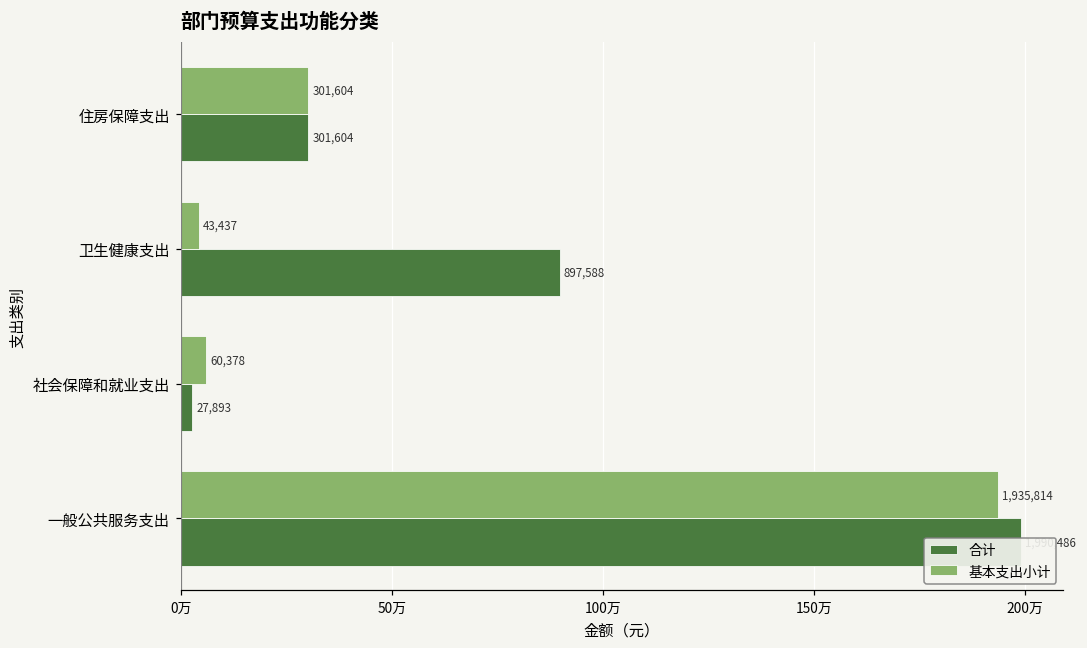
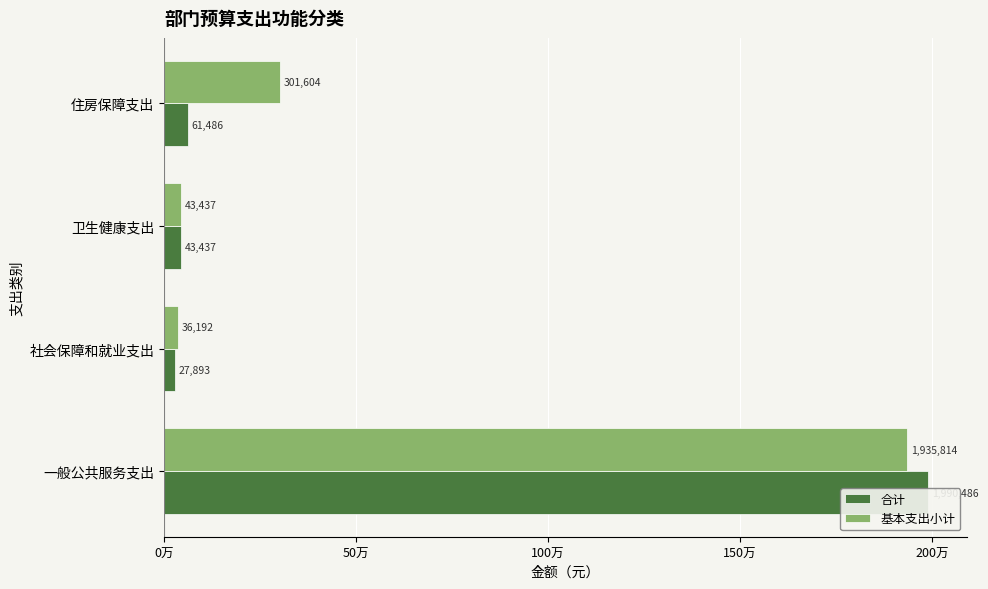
  {
    "合计": {
-     "住房保障支出": "301,604",
-     "卫生健康支出": "897,588",
+     "住房保障支出": "61,486",
+     "卫生健康支出": "43,437",
      "社会保障和就业支出": "27,893"
    },
    "基本支出小计": {
      "住房保障支出": "301,604",
      "卫生健康支出": "43,437",
-     "社会保障和就业支出": "60,378",
+     "社会保障和就业支出": "36,192",
      "一般公共服务支出": "1,935,814"
    }
  }
